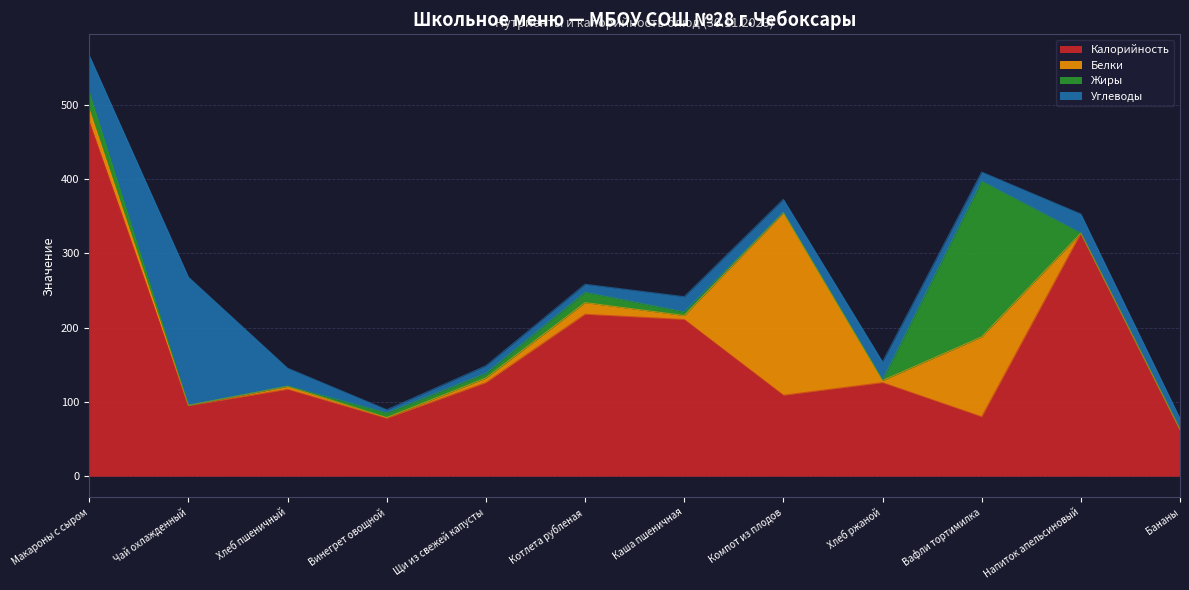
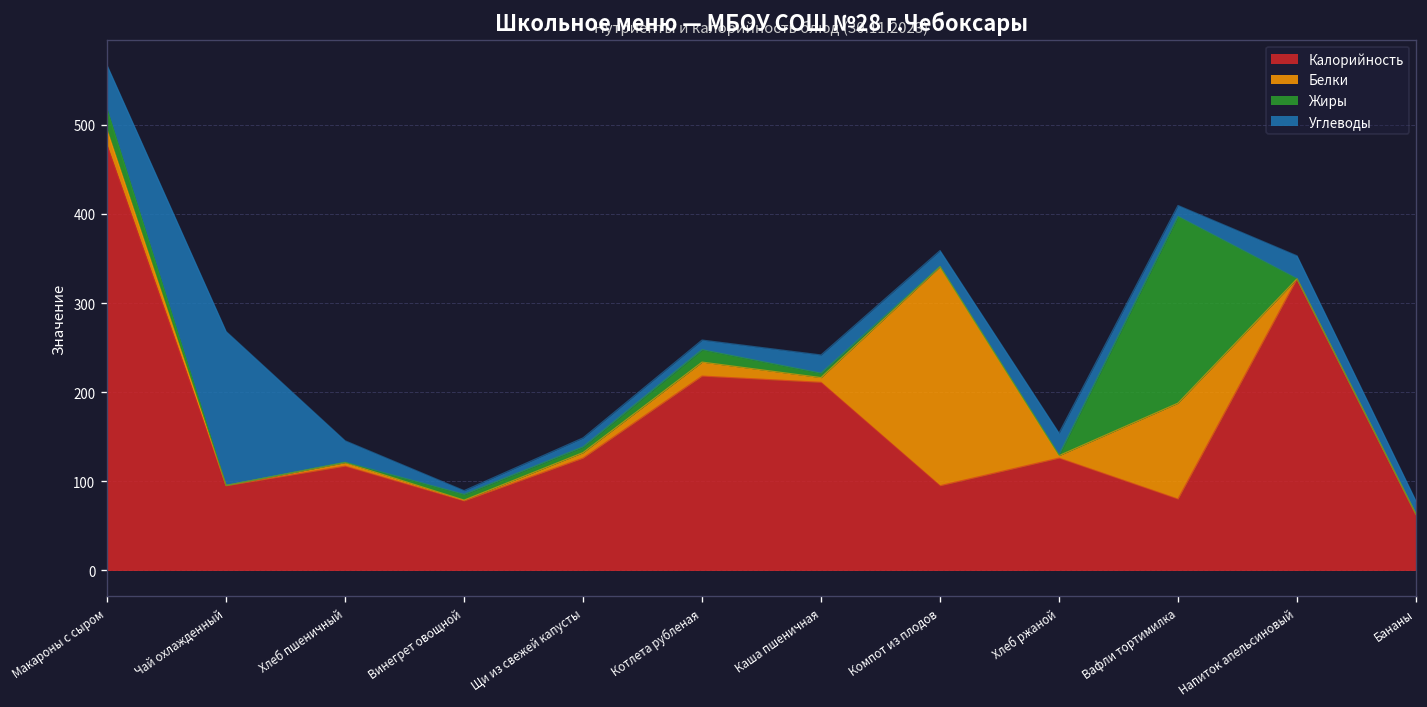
  {
    "Калорийность": {
      "Макароны с сыром": 480,
      "Хлеб пшеничный": 120,
      "Щи из свежей капусты": 130,
      "Котлета рубленая": 220,
      "Каша пшеничная": 210,
-     "Компот из плодов": 110,
+     "Компот из плодов": 100,
      "Вафли тортимилка": 80
    },
    "Белки": {
      "Макароны с сыром": 20,
      "Щи из свежей капусты": 10,
      "Котлета рубленая": 20,
      "Каша пшеничная": 10,
      "Вафли тортимилка": 110
    },
    "Жиры": {
      "Макароны с сыром": 20,
      "Винегрет овощной": 10,
      "Щи из свежей капусты": 10,
      "Котлета рубленая": 10,
      "Каша пшеничная": 0,
      "Вафли тортимилка": 210
    },
    "Углеводы": {
      "Макароны с сыром": 50,
      "Чай охлажденный": 170,
      "Хлеб пшеничный": 20,
      "Винегрет овощной": 0,
      "Щи из свежей капусты": 10,
      "Котлета рубленая": 10,
      "Каша пшеничная": 20,
      "Компот из плодов": 20,
      "Хлеб ржаной": 20,
      "Вафли тортимилка": 10,
      "Напиток апельсиновый": 30,
      "Бананы": 10
    }
  }
